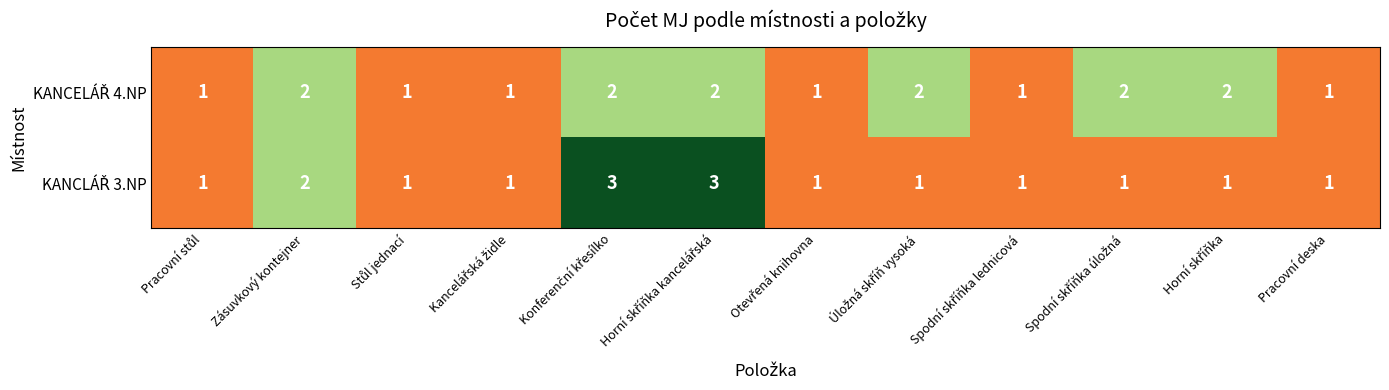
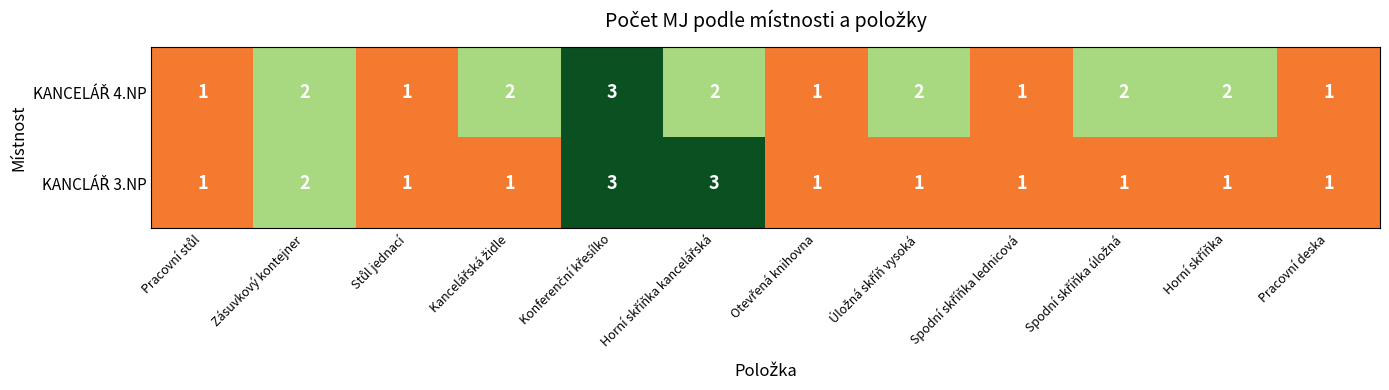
  {
    "KANCELÁŘ 4.NP": {
      "Pracovní stůl": 1,
      "Zásuvkový kontejner": 2,
      "Stůl jednací": 1,
-     "Kancelářská židle": 1,
-     "Konferenční křesílko": 2,
+     "Kancelářská židle": 2,
+     "Konferenční křesílko": 3,
      "Horní skříňka kancelářská": 2,
      "Otevřená knihovna": 1,
      "Úložná skříň vysoká": 2,
      "Spodní skříňka lednicová": 1,
      "Spodní skříňka úložná": 2,
      "Horní skříňka": 2,
      "Pracovní deska": 1
    },
    "KANCLÁŘ 3.NP": {
      "Pracovní stůl": 1,
      "Zásuvkový kontejner": 2,
      "Stůl jednací": 1,
      "Kancelářská židle": 1,
      "Konferenční křesílko": 3,
      "Horní skříňka kancelářská": 3,
      "Otevřená knihovna": 1,
      "Úložná skříň vysoká": 1,
      "Spodní skříňka lednicová": 1,
      "Spodní skříňka úložná": 1,
      "Horní skříňka": 1,
      "Pracovní deska": 1
    }
  }
